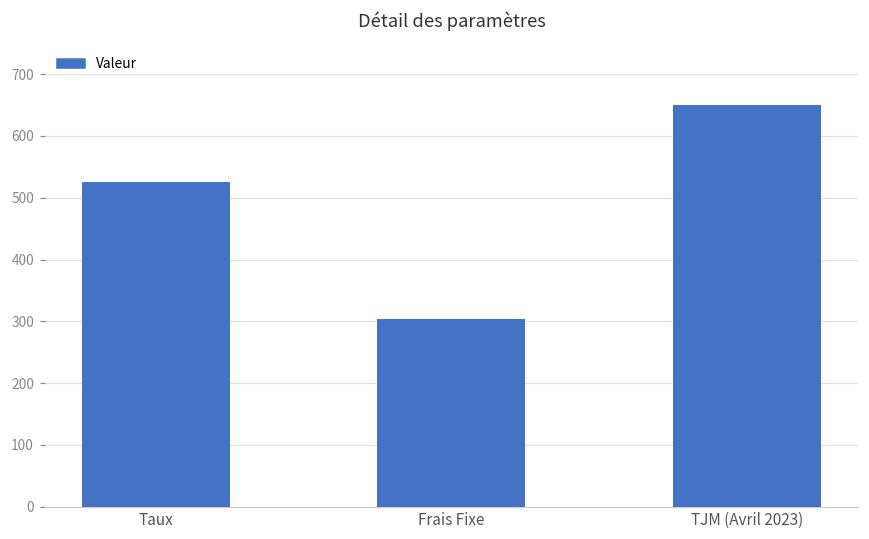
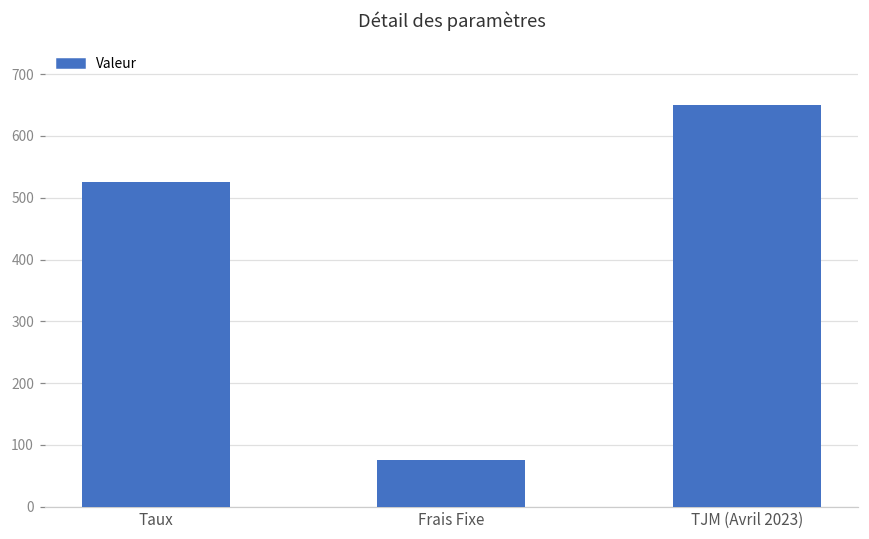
  {
    "Taux": 530,
-   "Frais Fixe": 300,
+   "Frais Fixe": 80,
    "TJM (Avril 2023)": 650
  }
